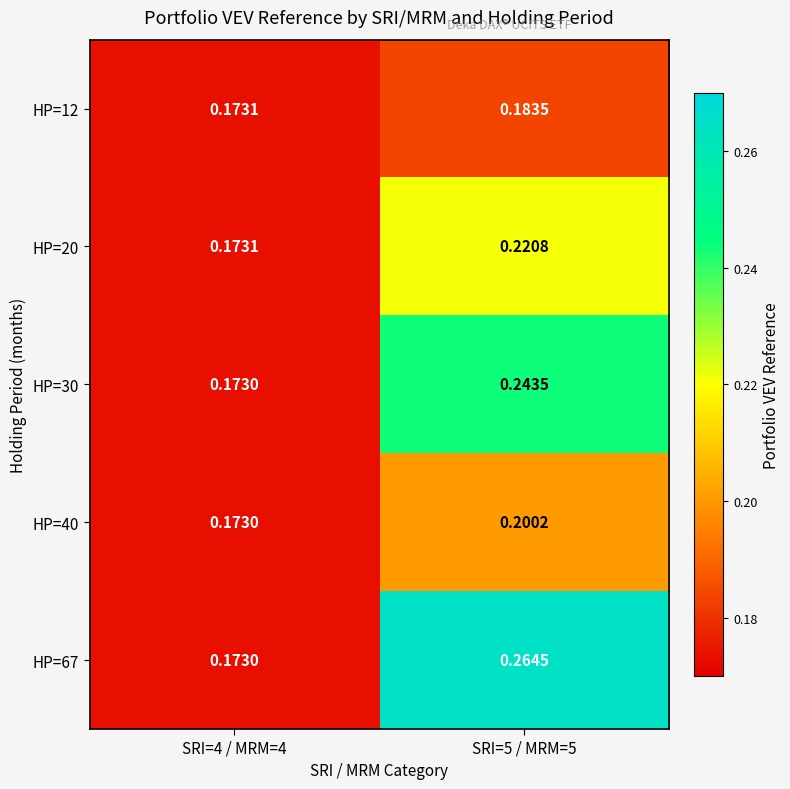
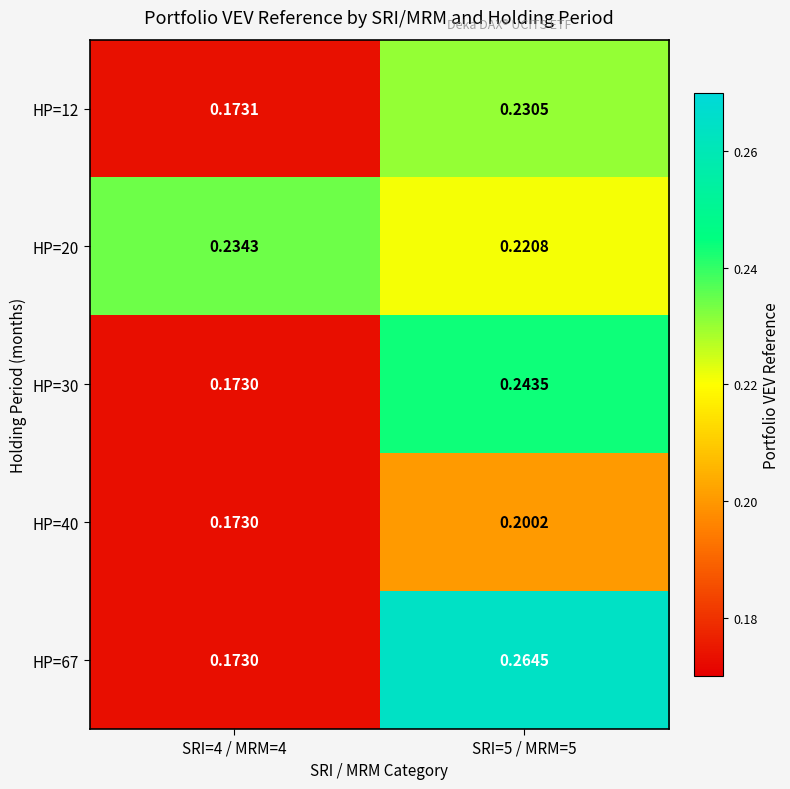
  {
    "HP=12": {
      "SRI=4 / MRM=4": 0.1731,
-     "SRI=5 / MRM=5": 0.1835
+     "SRI=5 / MRM=5": 0.2305
    },
    "HP=20": {
-     "SRI=4 / MRM=4": 0.1731,
+     "SRI=4 / MRM=4": 0.2343,
      "SRI=5 / MRM=5": 0.2208
    },
    "HP=30": {
      "SRI=4 / MRM=4": 0.1730,
      "SRI=5 / MRM=5": 0.2435
    },
    "HP=40": {
      "SRI=4 / MRM=4": 0.1730,
      "SRI=5 / MRM=5": 0.2002
    },
    "HP=67": {
      "SRI=4 / MRM=4": 0.1730,
      "SRI=5 / MRM=5": 0.2645
    }
  }
